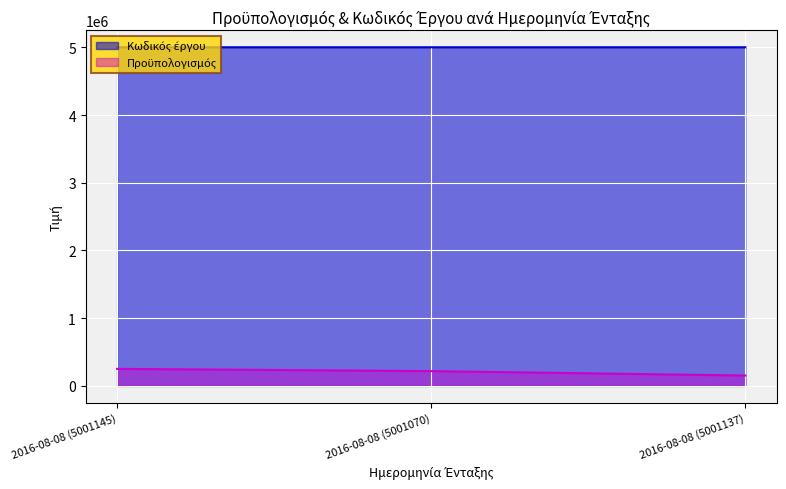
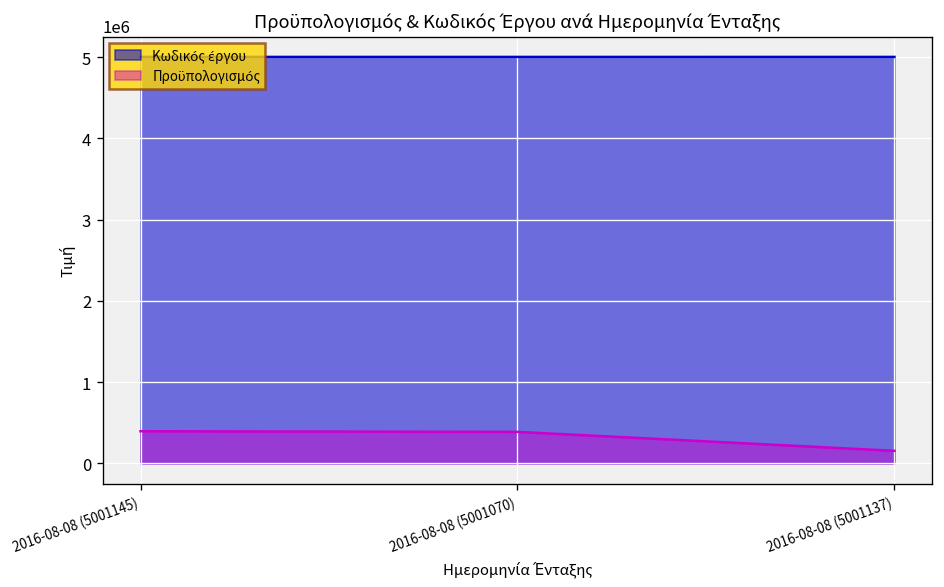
  {
    "Κωδικός έργου": {
      "2016-08-08 (5001070)": 5000000,
      "2016-08-08 (5001137)": 5000000
    },
    "Προϋπολογισμός": {
-     "2016-08-08 (5001145)": 300000,
-     "2016-08-08 (5001070)": 200000,
+     "2016-08-08 (5001145)": 400000,
+     "2016-08-08 (5001070)": 400000,
      "2016-08-08 (5001137)": 200000
    }
  }
